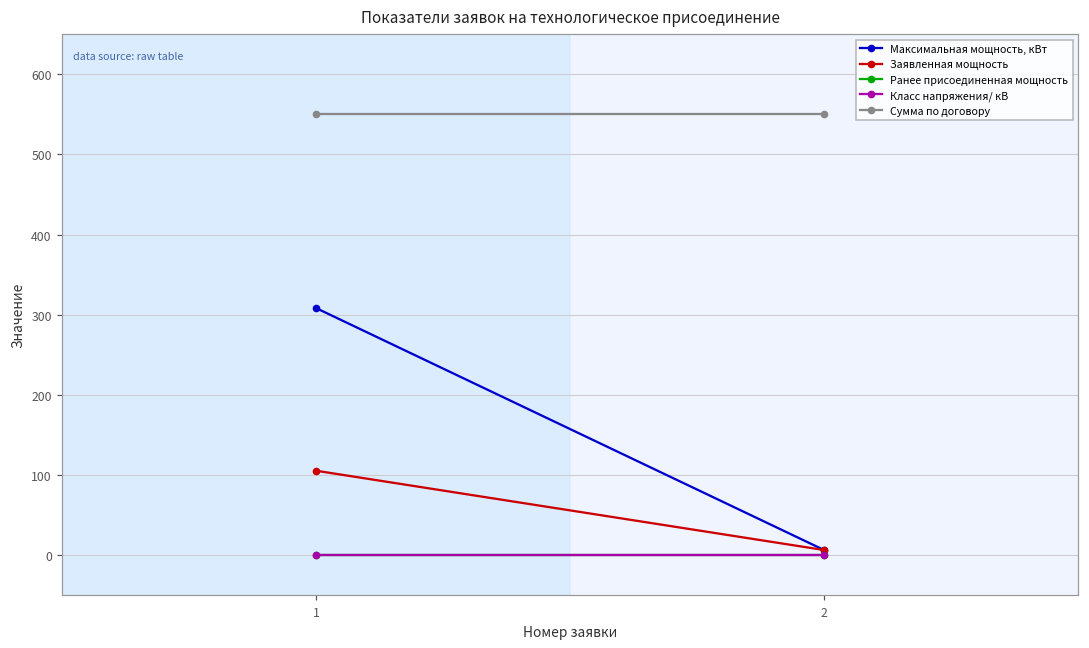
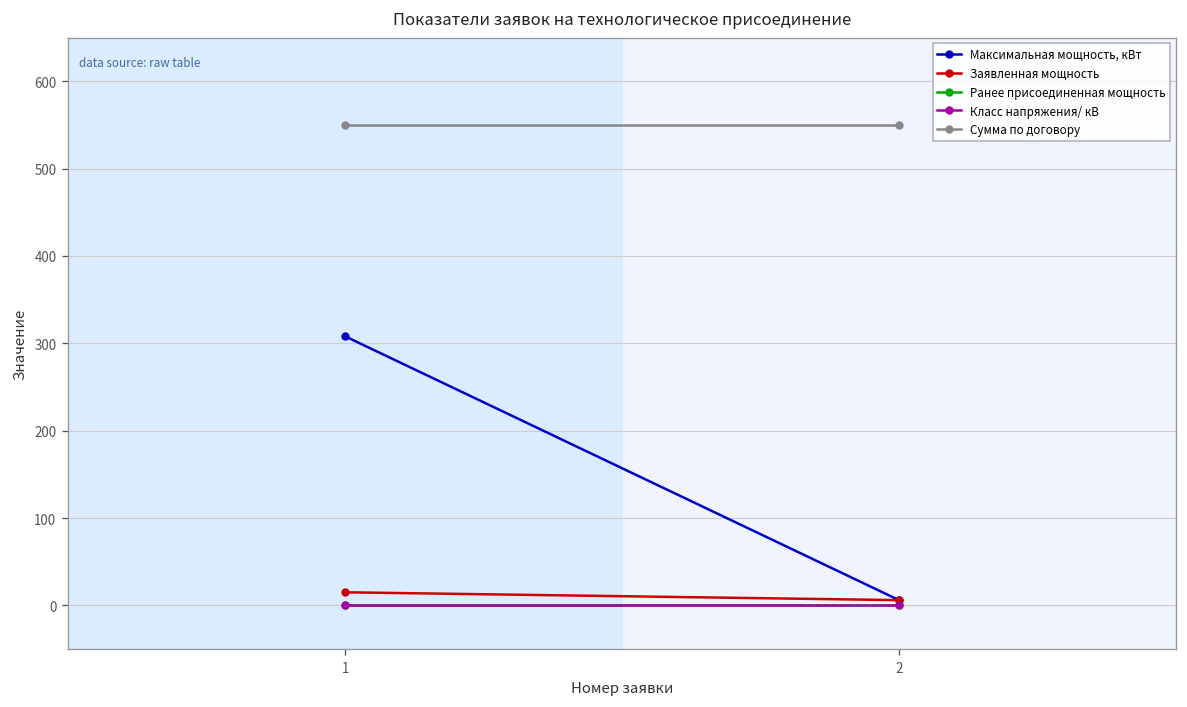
  {
    "Максимальная мощность, кВт": {
      "1": 310
    },
    "Заявленная мощность": {
-     "1": 110
+     "1": 20
    },
    "Класс напряжения/ кВ": {
      "1": 0,
      "2": 0
    },
    "Сумма по договору": {
      "1": 550,
      "2": 550
    }
  }
